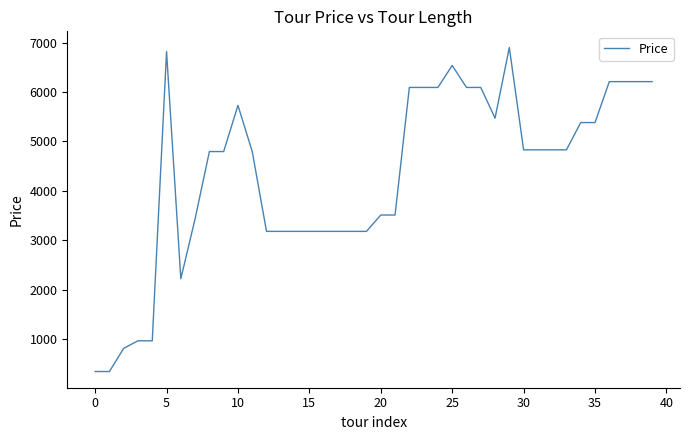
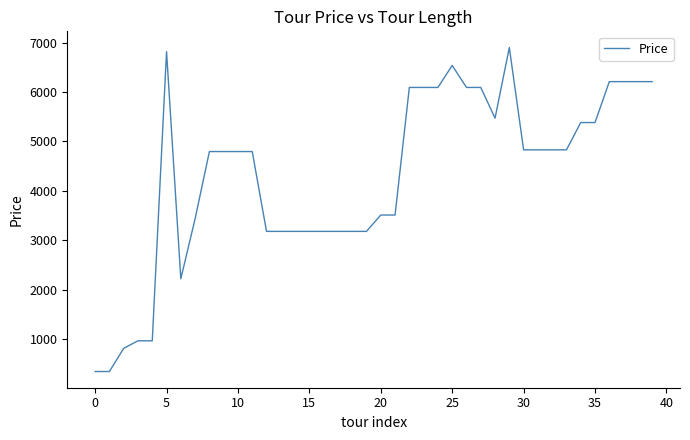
  {
    "0": 300,
    "5": 6800,
-   "10": 5700,
+   "10": 4800,
    "15": 3200,
    "20": 3500,
    "25": 6500,
    "30": 4800,
    "35": 5400
  }
